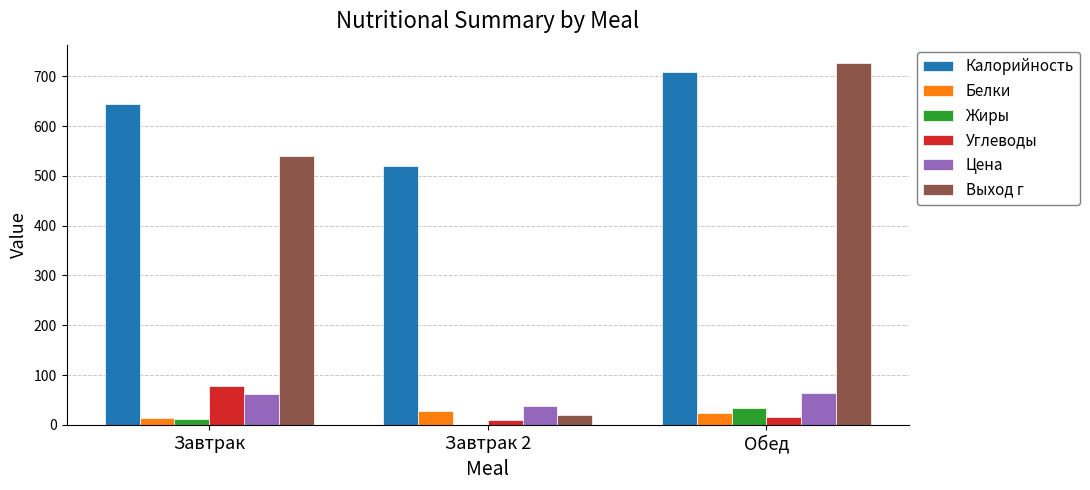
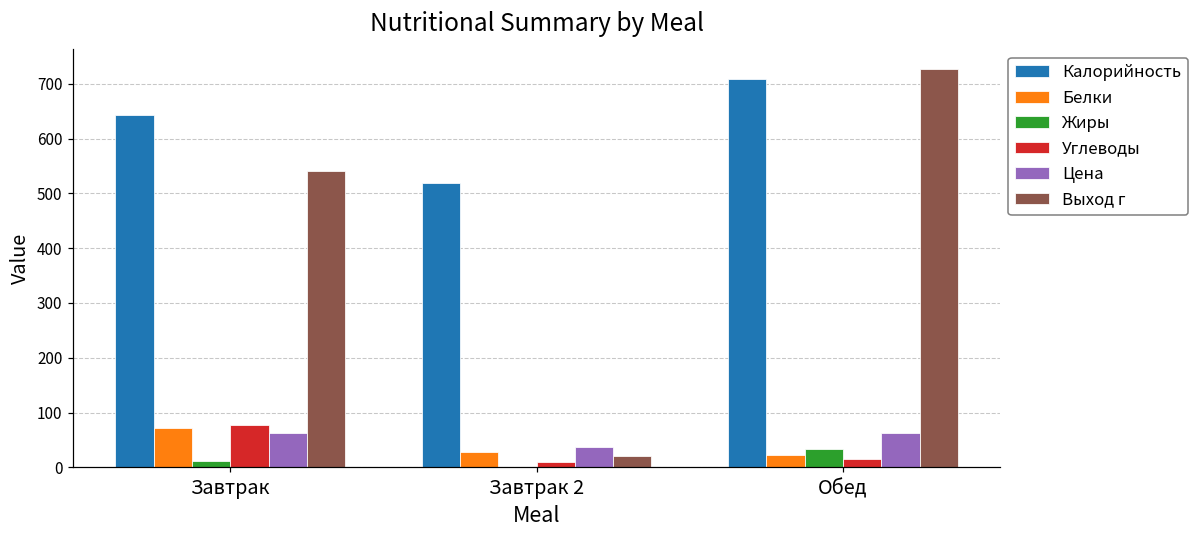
  {
    "Калорийность": {
      "Завтрак": 640,
      "Завтрак 2": 520,
      "Обед": 710
    },
    "Белки": {
-     "Завтрак": 10,
+     "Завтрак": 70,
      "Завтрак 2": 30,
      "Обед": 20
    },
    "Жиры": {
      "Завтрак": 10,
      "Завтрак 2": 0,
      "Обед": 30
    },
    "Углеводы": {
      "Завтрак": 80,
      "Завтрак 2": 10,
      "Обед": 20
    },
    "Цена": {
      "Завтрак": 60,
      "Завтрак 2": 40,
      "Обед": 60
    },
    "Выход г": {
      "Завтрак": 540,
      "Завтрак 2": 20,
      "Обед": 730
    }
  }
